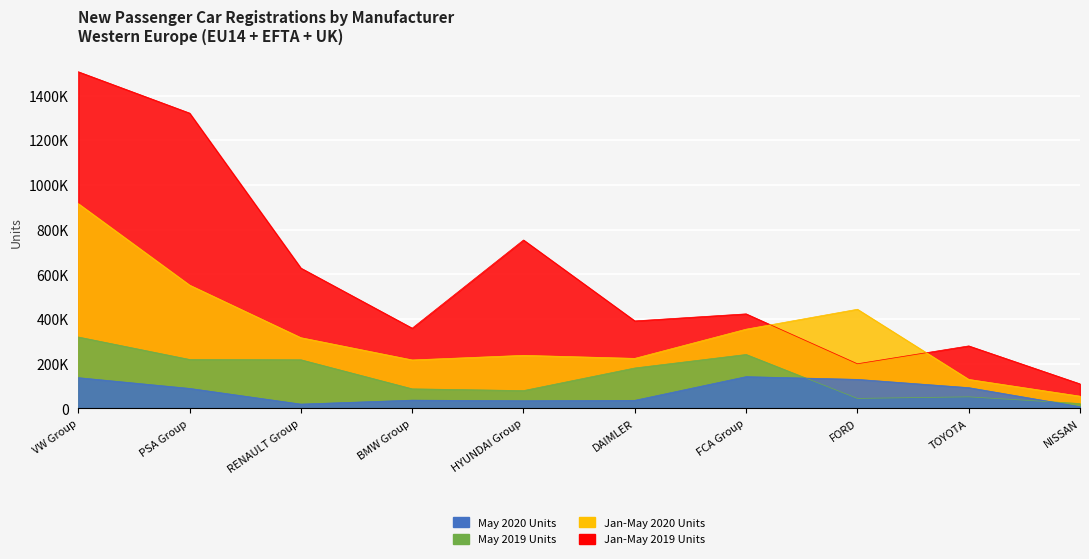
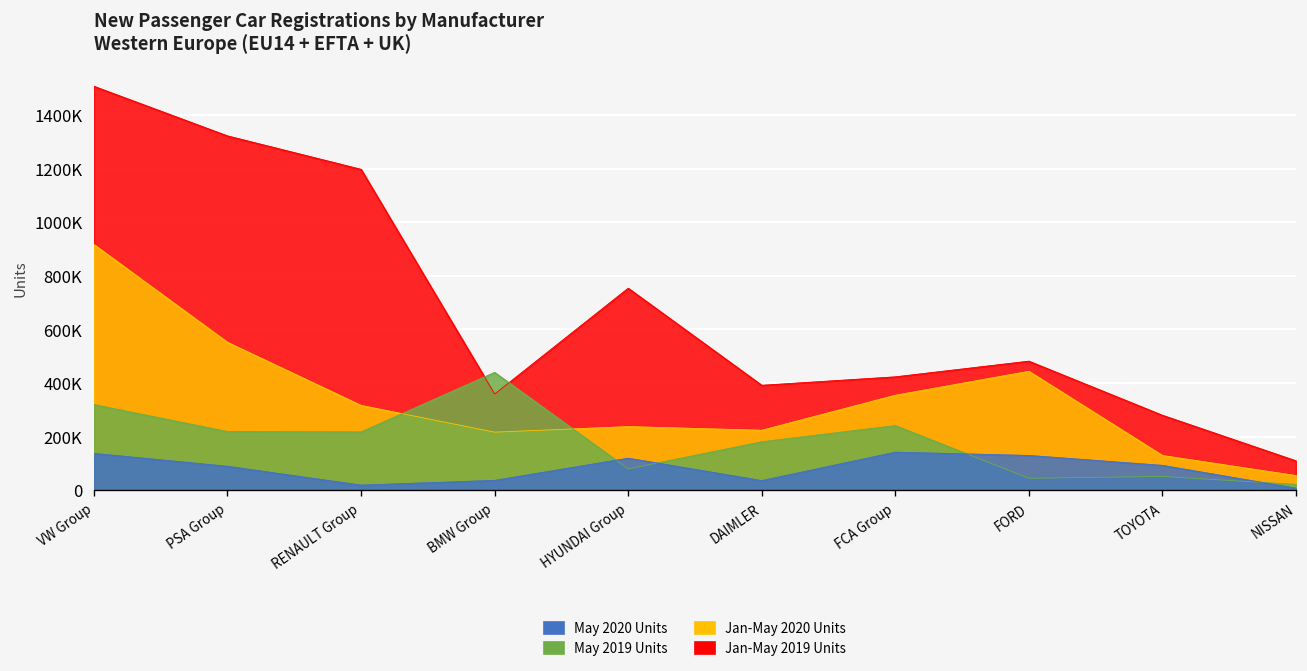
  {
    "Jan-May 2019 Units": {
      "VW Group": 1510000,
      "PSA Group": 1320000,
-     "RENAULT Group": 630000,
+     "RENAULT Group": 1200000,
      "BMW Group": 360000,
      "HYUNDAI Group": 750000,
      "DAIMLER": 390000,
      "FCA Group": 420000,
-     "FORD": 200000,
+     "FORD": 480000,
      "TOYOTA": 280000,
      "NISSAN": 110000
    },
    "Jan-May 2020 Units": {
      "VW Group": 920000,
      "PSA Group": 550000,
      "RENAULT Group": 320000,
      "BMW Group": 220000,
      "HYUNDAI Group": 240000,
      "DAIMLER": 220000,
      "FCA Group": 350000,
      "FORD": 440000,
      "TOYOTA": 130000,
      "NISSAN": 60000
    },
    "May 2019 Units": {
      "VW Group": 320000,
      "PSA Group": 220000,
      "RENAULT Group": 220000,
-     "BMW Group": 90000,
+     "BMW Group": 440000,
      "HYUNDAI Group": 80000,
      "DAIMLER": 180000,
      "FCA Group": 240000,
      "FORD": 50000,
      "TOYOTA": 50000,
      "NISSAN": 20000
    },
    "May 2020 Units": {
      "VW Group": 140000,
      "PSA Group": 90000,
      "RENAULT Group": 20000,
      "BMW Group": 40000,
-     "HYUNDAI Group": 30000,
+     "HYUNDAI Group": 120000,
      "DAIMLER": 40000,
      "FCA Group": 140000,
      "FORD": 130000,
      "TOYOTA": 90000,
      "NISSAN": 10000
    }
  }
